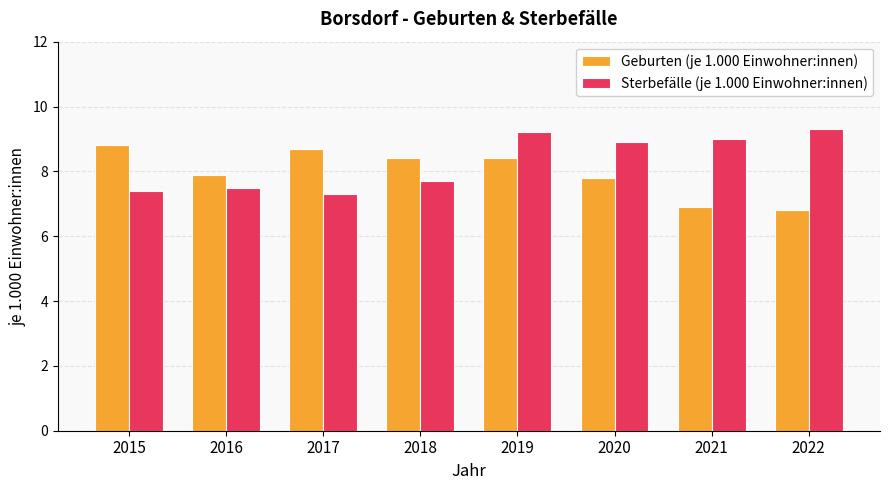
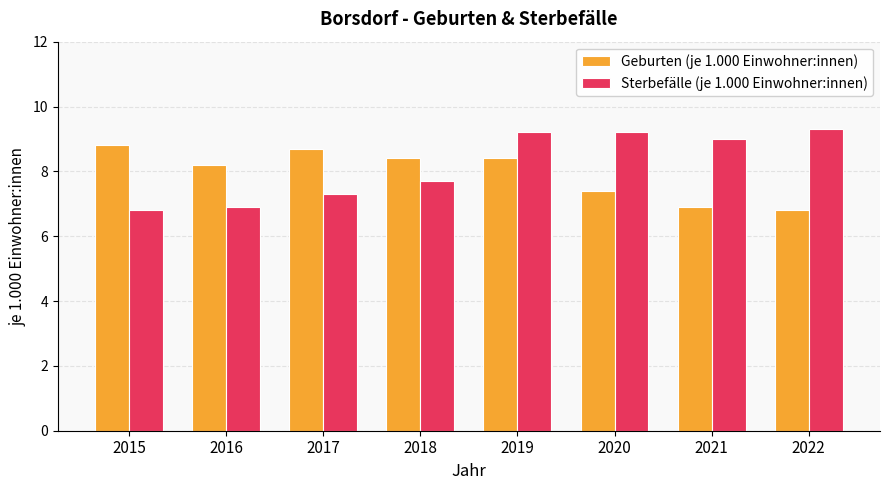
  {
    "Geburten (je 1.000 Einwohner:innen)": {
      "2015": 8.8,
-     "2016": 7.9,
+     "2016": 8.2,
      "2017": 8.7,
      "2018": 8.4,
      "2019": 8.4,
-     "2020": 7.8,
+     "2020": 7.4,
      "2021": 6.9,
      "2022": 6.8
    },
    "Sterbefälle (je 1.000 Einwohner:innen)": {
-     "2015": 7.4,
-     "2016": 7.5,
+     "2015": 6.8,
+     "2016": 6.9,
      "2017": 7.3,
      "2018": 7.7,
      "2019": 9.2,
-     "2020": 8.9,
+     "2020": 9.2,
      "2021": 9.0,
      "2022": 9.3
    }
  }
